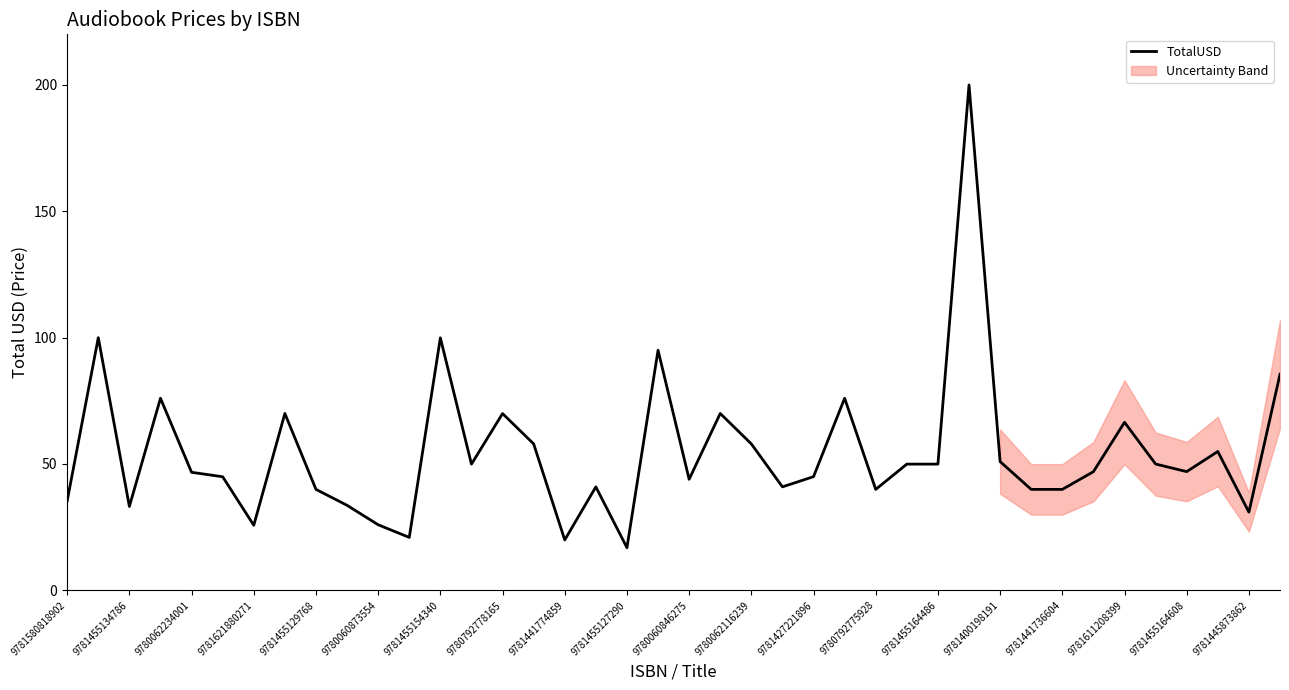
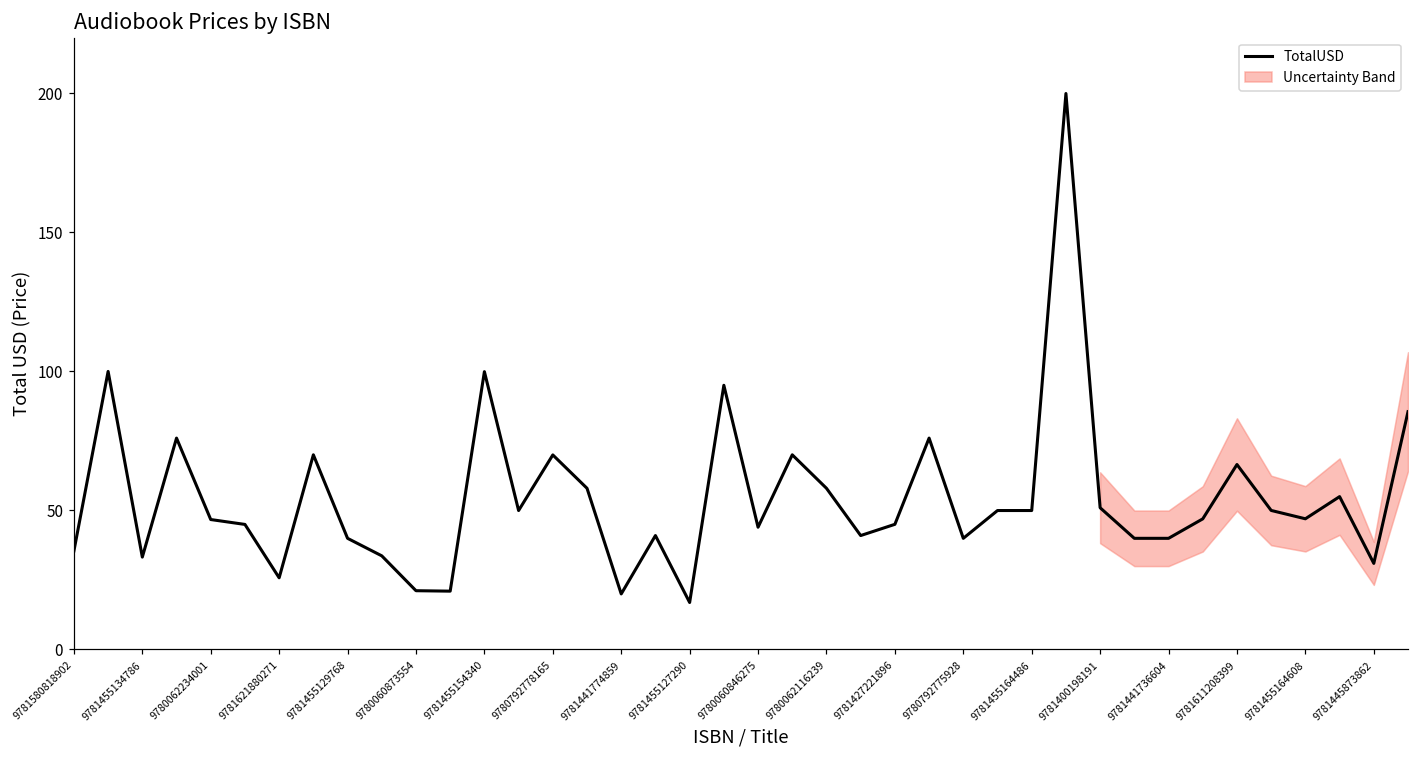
  {
    "TotalUSD": {
      "9781580818902": 35,
      "9781455134786": 33,
      "9780062234001": 47,
      "9781621880271": 26,
      "9781455129768": 40,
-     "9780060873554": 26,
+     "9780060873554": 21,
      "9781455154340": 100,
      "9780792778165": 70,
      "9781441774859": 20,
      "9781455127290": 17,
      "9780060846275": 44,
      "9780062116239": 58,
      "9781427221896": 45,
      "9780792775928": 40,
      "9781455164486": 50,
      "9781400198191": 51,
      "9781441736604": 40,
      "9781611208399": 67,
      "9781455164608": 47,
      "9781445873862": 31
    }
  }
